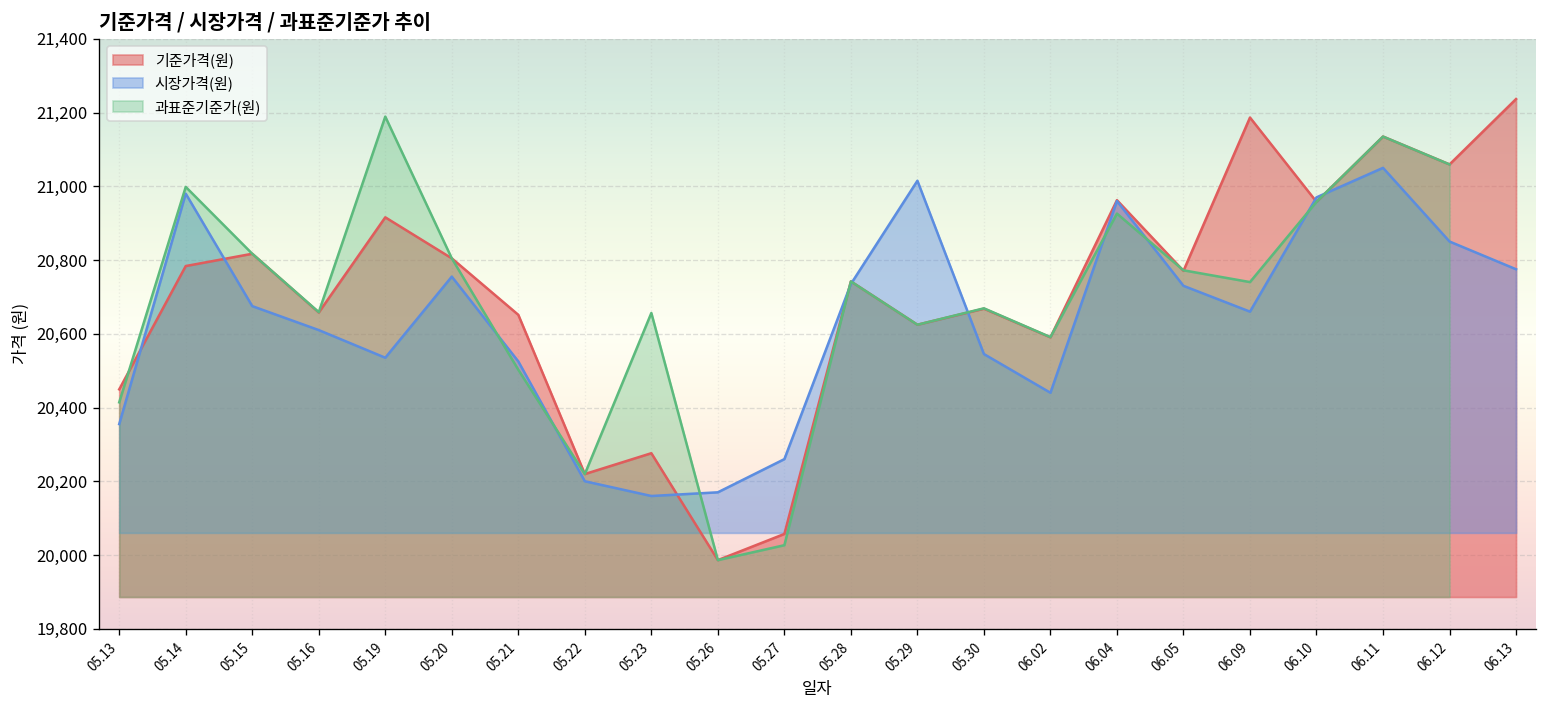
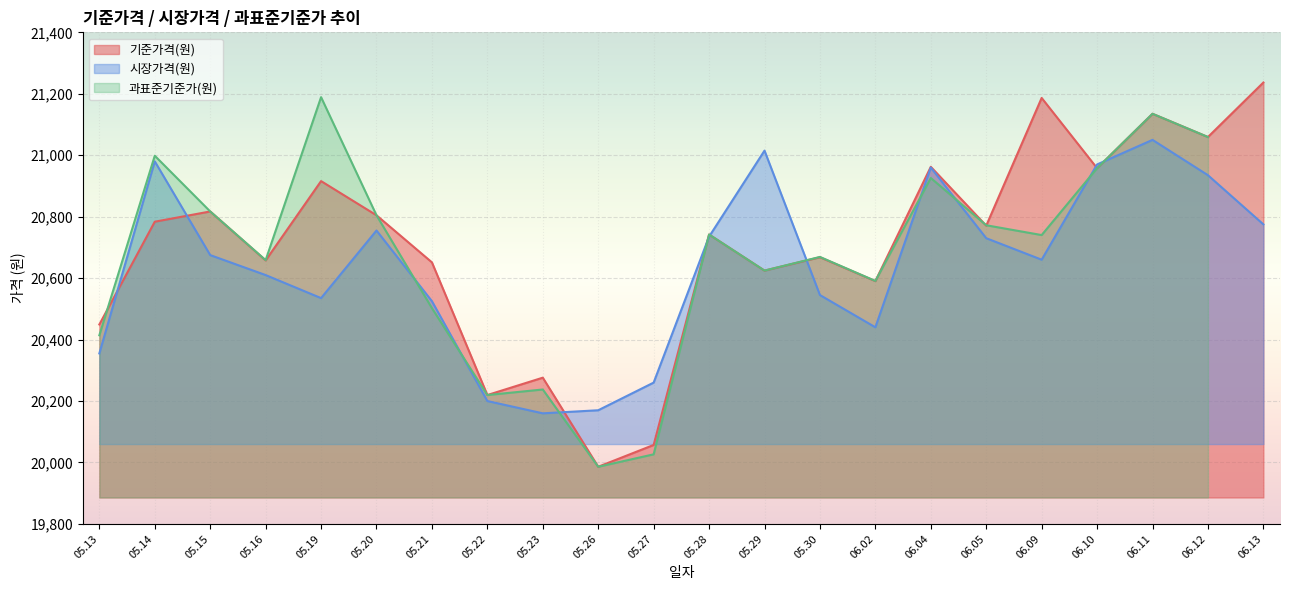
  {
    "기준가격(원)": {
      "05.13": "20,450",
      "05.14": "20,780",
      "05.19": "20,920",
      "05.21": "20,650",
      "05.23": "20,280",
      "05.27": "20,060",
      "06.09": "21,190",
      "06.13": "21,240"
    },
    "시장가격(원)": {
      "05.13": "20,360",
      "05.14": "20,980",
      "05.15": "20,680",
      "05.16": "20,610",
      "05.19": "20,540",
      "05.20": "20,760",
      "05.21": "20,530",
      "05.22": "20,200",
      "05.23": "20,160",
      "05.26": "20,170",
      "05.27": "20,260",
      "05.29": "21,020",
      "05.30": "20,550",
      "06.02": "20,440",
      "06.05": "20,730",
      "06.09": "20,660",
      "06.10": "20,970",
      "06.11": "21,050",
-     "06.12": "20,850",
+     "06.12": "20,940",
      "06.13": "20,780"
    },
    "과표준기준가(원)": {
      "05.13": "20,410",
      "05.14": "21,000",
      "05.19": "21,190",
      "05.21": "20,500",
-     "05.23": "20,660",
+     "05.23": "20,240",
      "05.27": "20,030",
      "06.04": "20,930",
      "06.09": "20,740"
    }
  }
